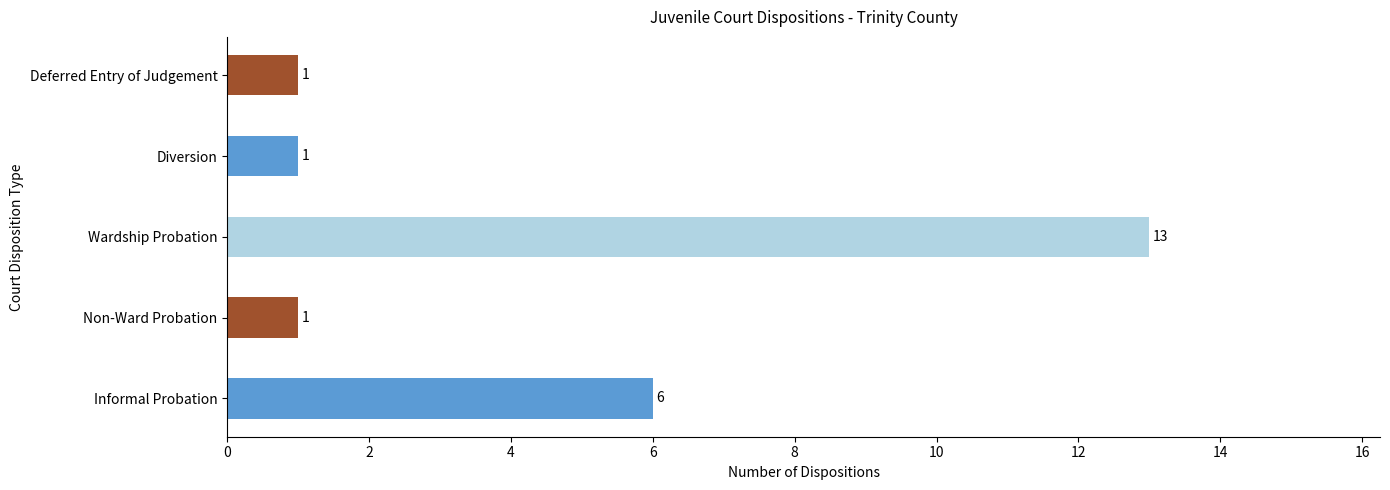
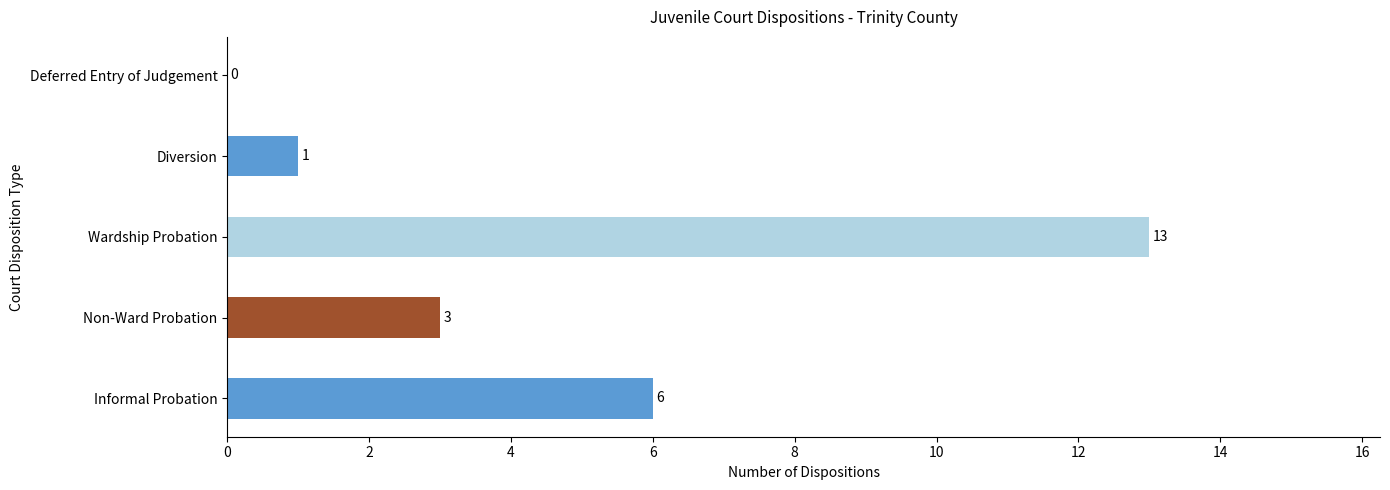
  {
-   "Deferred Entry of Judgement": 1,
+   "Deferred Entry of Judgement": 0,
    "Diversion": 1,
    "Wardship Probation": 13,
-   "Non-Ward Probation": 1,
+   "Non-Ward Probation": 3,
    "Informal Probation": 6
  }
